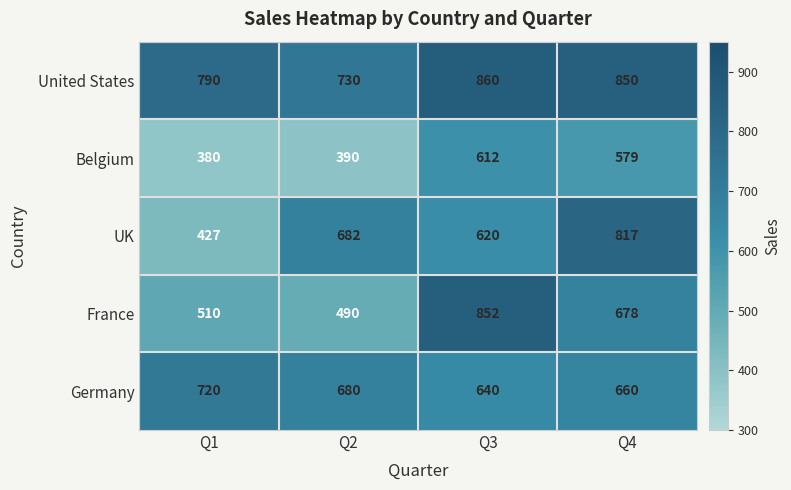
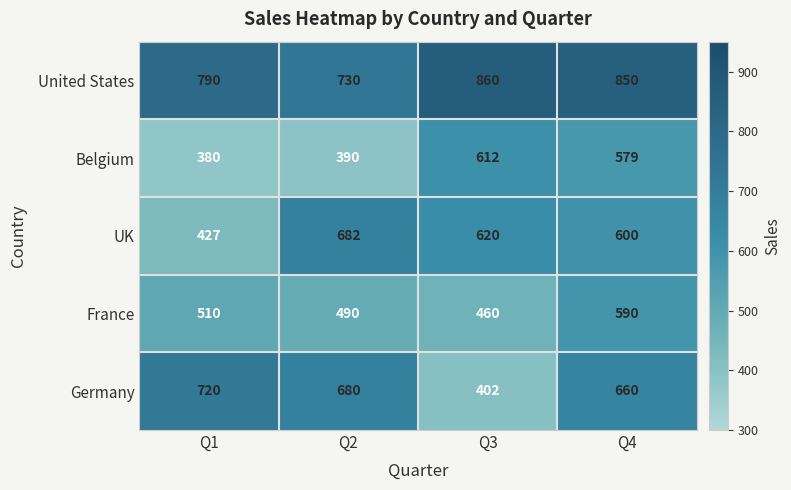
  {
    "United States": {
      "Q1": 790,
      "Q2": 730,
      "Q3": 860,
      "Q4": 850
    },
    "Belgium": {
      "Q1": 380,
      "Q2": 390,
      "Q3": 612,
      "Q4": 579
    },
    "UK": {
      "Q1": 427,
      "Q2": 682,
      "Q3": 620,
-     "Q4": 817
+     "Q4": 600
    },
    "France": {
      "Q1": 510,
      "Q2": 490,
-     "Q3": 852,
-     "Q4": 678
+     "Q3": 460,
+     "Q4": 590
    },
    "Germany": {
      "Q1": 720,
      "Q2": 680,
-     "Q3": 640,
+     "Q3": 402,
      "Q4": 660
    }
  }
